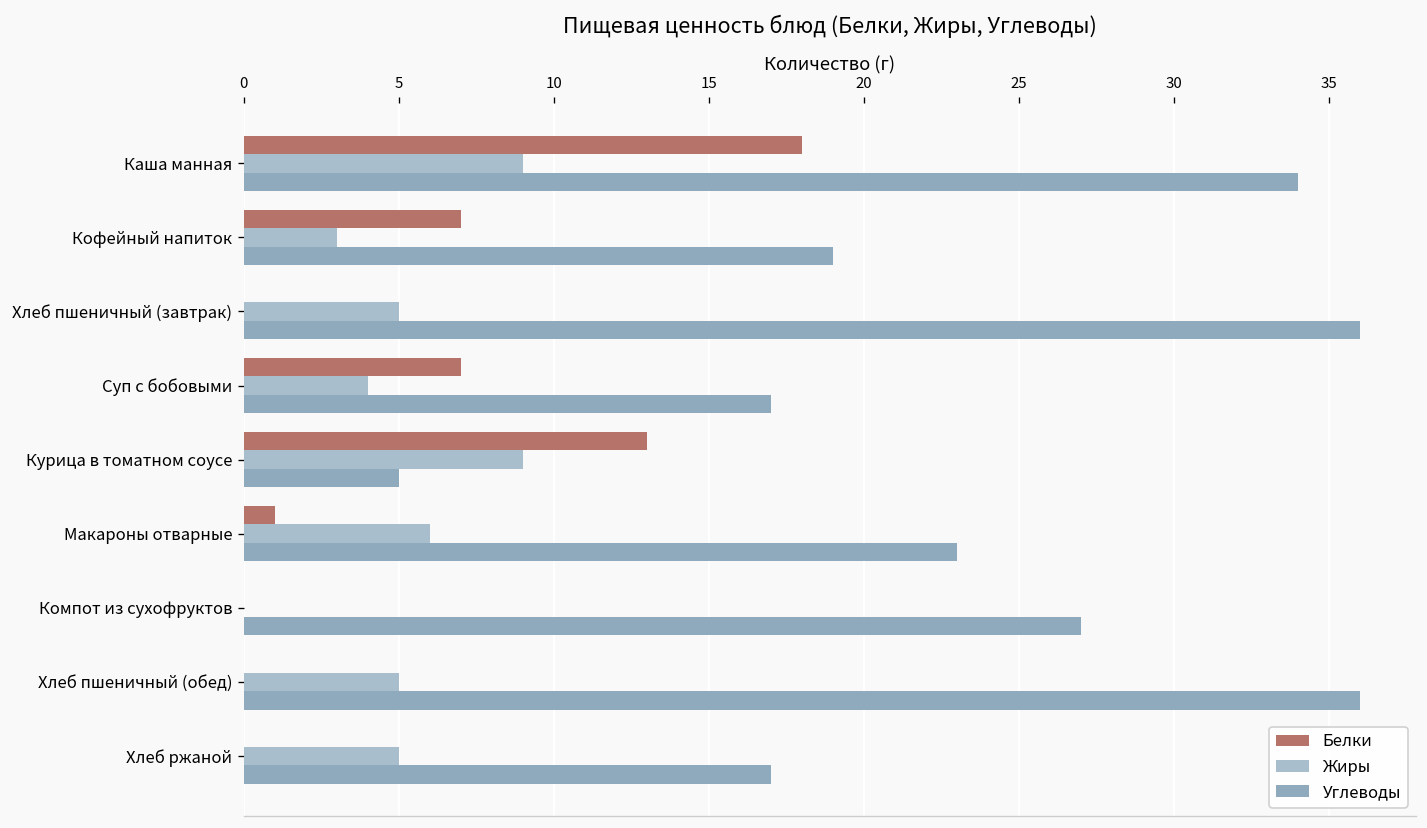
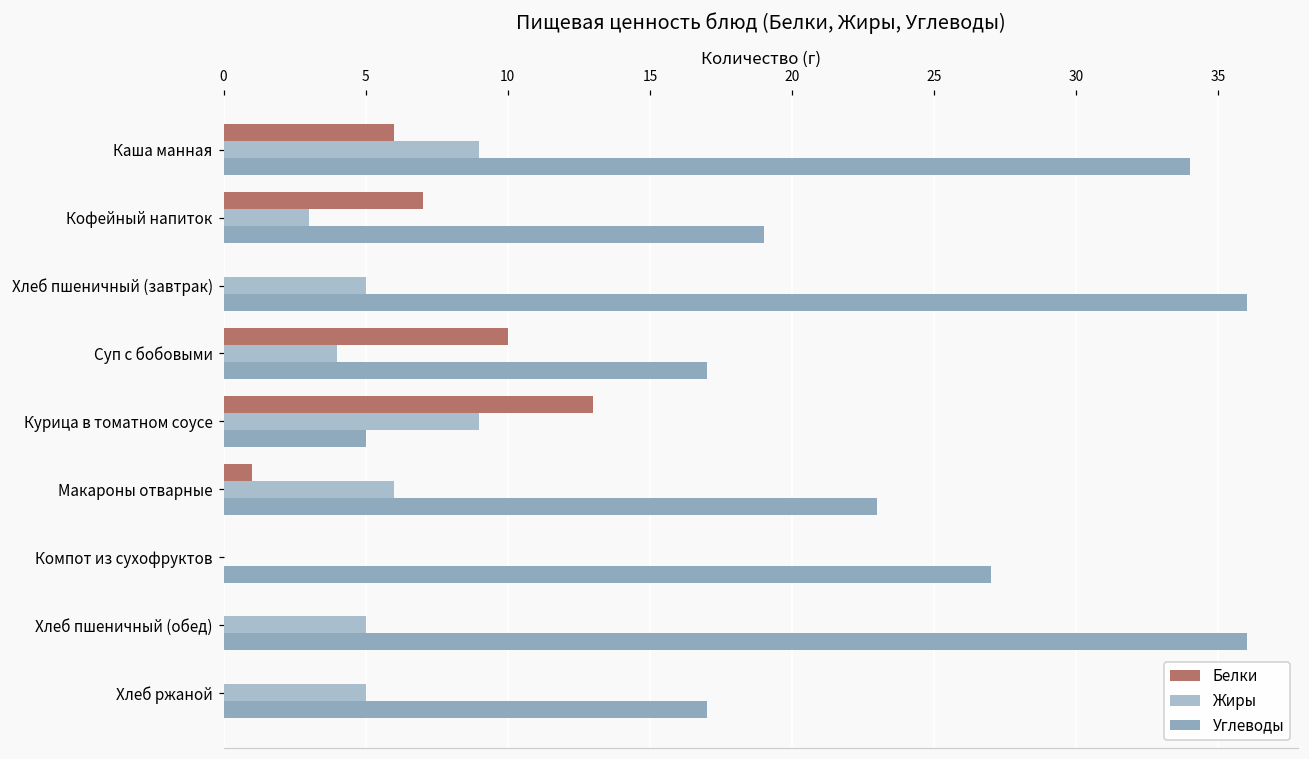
  {
    "Белки": {
-     "Каша манная": 18,
+     "Каша манная": 6,
      "Кофейный напиток": 7,
      "Хлеб пшеничный (завтрак)": 0,
-     "Суп с бобовыми": 7,
+     "Суп с бобовыми": 10,
      "Курица в томатном соусе": 13,
      "Макароны отварные": 1,
      "Компот из сухофруктов": 0,
      "Хлеб пшеничный (обед)": 0,
      "Хлеб ржаной": 0
    }
  }
